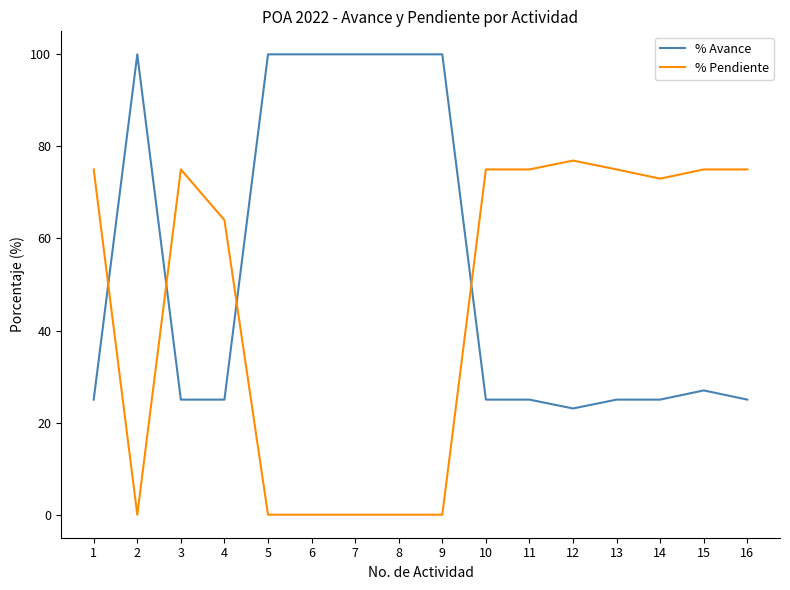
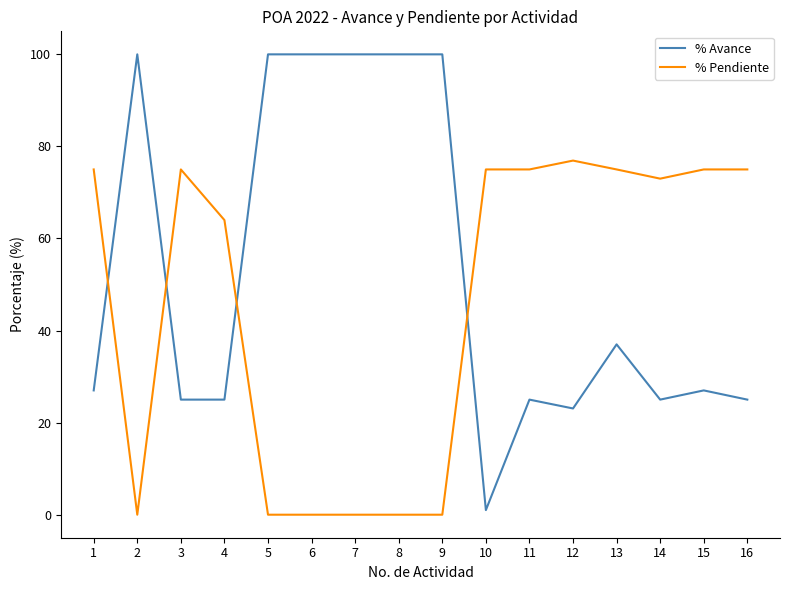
  {
    "% Avance": {
-     "1": 25,
+     "1": 27,
      "2": 100,
      "3": 25,
      "4": 25,
      "5": 100,
      "6": 100,
      "7": 100,
      "8": 100,
      "9": 100,
-     "10": 25,
+     "10": 1,
      "11": 25,
      "12": 23,
-     "13": 25,
+     "13": 37,
      "14": 25,
      "15": 27,
      "16": 25
    },
    "% Pendiente": {
      "1": 75,
      "2": 0,
      "3": 75,
      "4": 64,
      "5": 0,
      "6": 0,
      "7": 0,
      "8": 0,
      "9": 0,
      "10": 75,
      "11": 75,
      "12": 77,
      "13": 75,
      "14": 73,
      "15": 75,
      "16": 75
    }
  }
